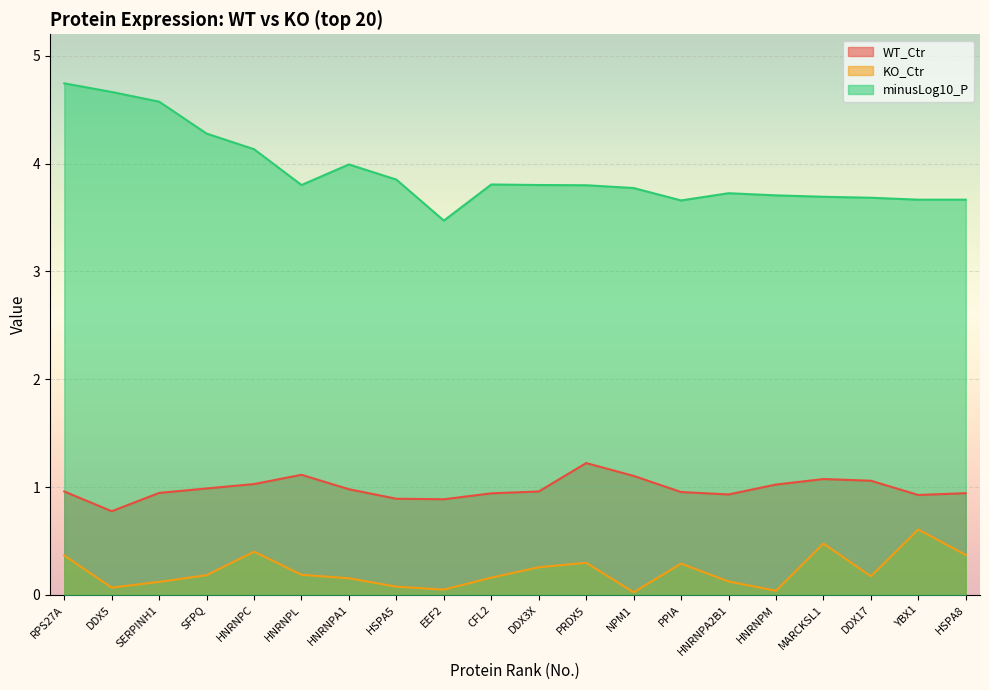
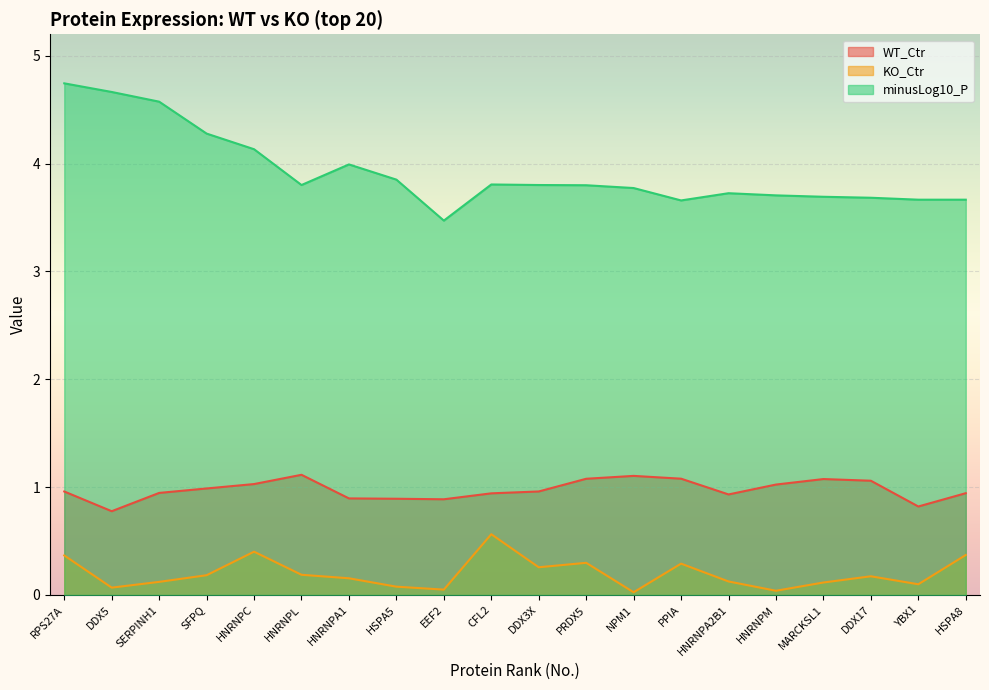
  {
    "WT_Ctr": {
      "RPS27A": 0.96,
      "DDX5": 0.78,
      "SERPINH1": 0.95,
      "SFPQ": 0.99,
      "HNRNPC": 1.03,
      "HNRNPL": 1.11,
-     "HNRNPA1": 0.98,
+     "HNRNPA1": 0.90,
      "HSPA5": 0.89,
      "EEF2": 0.89,
      "CFL2": 0.94,
      "DDX3X": 0.96,
-     "PRDX5": 1.22,
+     "PRDX5": 1.08,
      "NPM1": 1.10,
-     "PPIA": 0.95,
+     "PPIA": 1.08,
      "HNRNPA2B1": 0.93,
      "HNRNPM": 1.02,
      "MARCKSL1": 1.07,
      "DDX17": 1.06,
-     "YBX1": 0.93,
+     "YBX1": 0.82,
      "HSPA8": 0.94
    },
    "KO_Ctr": {
      "RPS27A": 0.37,
      "DDX5": 0.07,
      "SERPINH1": 0.12,
      "SFPQ": 0.18,
      "HNRNPC": 0.40,
      "HNRNPL": 0.19,
      "HNRNPA1": 0.15,
      "HSPA5": 0.08,
      "EEF2": 0.05,
-     "CFL2": 0.16,
+     "CFL2": 0.56,
      "DDX3X": 0.26,
      "PRDX5": 0.30,
      "NPM1": 0.03,
      "PPIA": 0.29,
      "HNRNPA2B1": 0.13,
      "HNRNPM": 0.04,
-     "MARCKSL1": 0.48,
+     "MARCKSL1": 0.12,
      "DDX17": 0.17,
-     "YBX1": 0.61,
+     "YBX1": 0.10,
      "HSPA8": 0.37
    },
    "minusLog10_P": {
      "RPS27A": 4.75,
      "DDX5": 4.67,
      "SERPINH1": 4.58,
      "SFPQ": 4.28,
      "HNRNPC": 4.13,
      "HNRNPL": 3.80,
      "HNRNPA1": 3.99,
      "HSPA5": 3.85,
      "EEF2": 3.47,
      "CFL2": 3.81,
      "DDX3X": 3.80,
      "PRDX5": 3.80,
      "NPM1": 3.77,
      "PPIA": 3.66,
      "HNRNPA2B1": 3.73,
      "HNRNPM": 3.71,
      "MARCKSL1": 3.69,
      "DDX17": 3.68,
      "YBX1": 3.67,
      "HSPA8": 3.67
    }
  }
